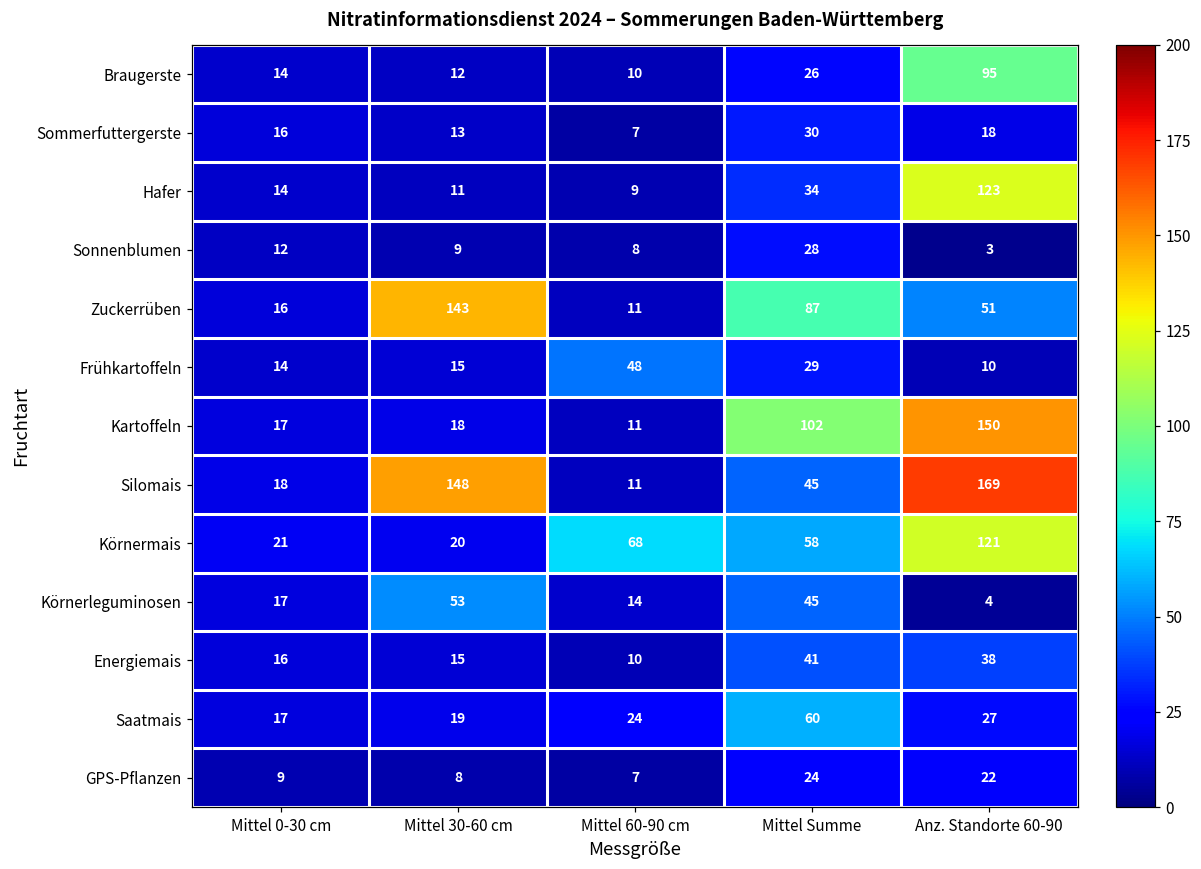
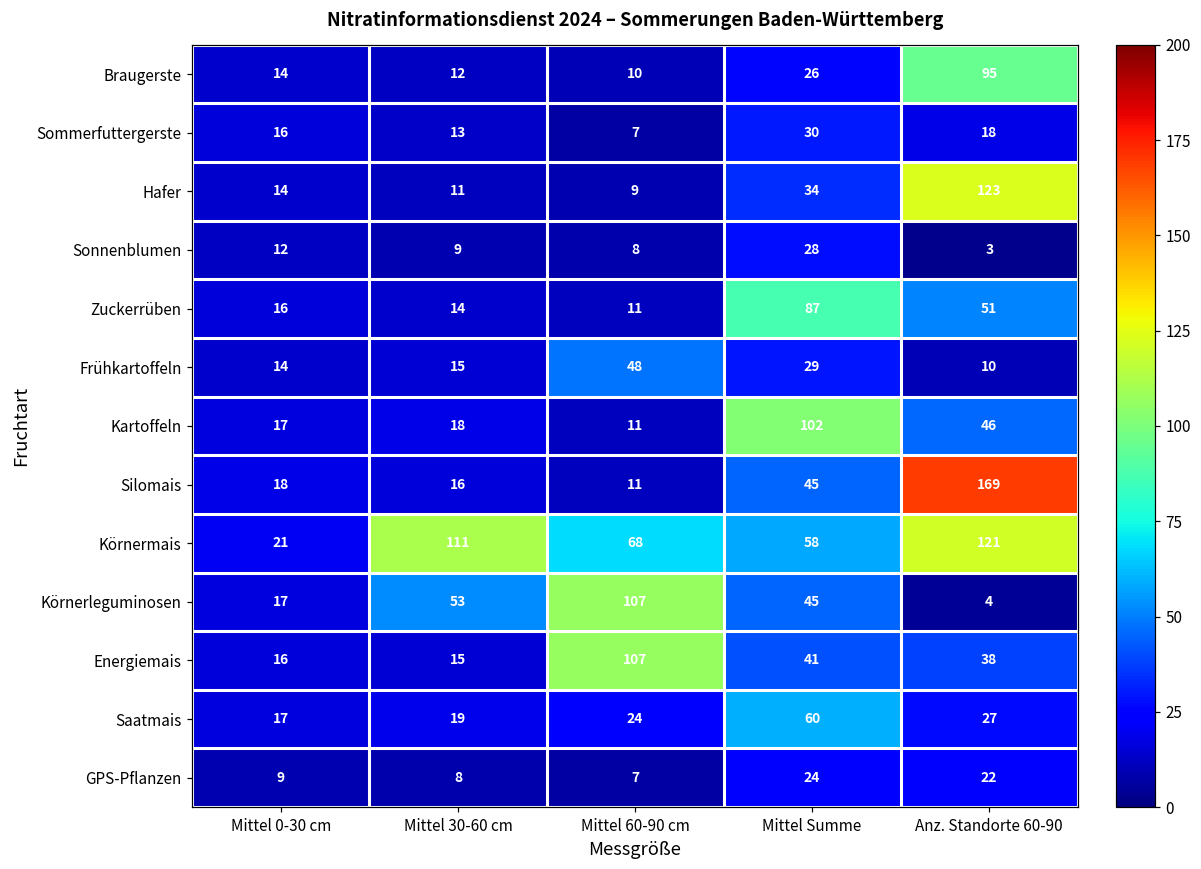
  {
    "Braugerste": {
      "Mittel 0-30 cm": 14,
      "Mittel 30-60 cm": 12,
      "Mittel 60-90 cm": 10,
      "Mittel Summe": 26,
      "Anz. Standorte 60-90": 95
    },
    "Sommerfuttergerste": {
      "Mittel 0-30 cm": 16,
      "Mittel 30-60 cm": 13,
      "Mittel 60-90 cm": 7,
      "Mittel Summe": 30,
      "Anz. Standorte 60-90": 18
    },
    "Hafer": {
      "Mittel 0-30 cm": 14,
      "Mittel 30-60 cm": 11,
      "Mittel 60-90 cm": 9,
      "Mittel Summe": 34,
      "Anz. Standorte 60-90": 123
    },
    "Sonnenblumen": {
      "Mittel 0-30 cm": 12,
      "Mittel 30-60 cm": 9,
      "Mittel 60-90 cm": 8,
      "Mittel Summe": 28,
      "Anz. Standorte 60-90": 3
    },
    "Zuckerrüben": {
      "Mittel 0-30 cm": 16,
-     "Mittel 30-60 cm": 143,
+     "Mittel 30-60 cm": 14,
      "Mittel 60-90 cm": 11,
      "Mittel Summe": 87,
      "Anz. Standorte 60-90": 51
    },
    "Frühkartoffeln": {
      "Mittel 0-30 cm": 14,
      "Mittel 30-60 cm": 15,
      "Mittel 60-90 cm": 48,
      "Mittel Summe": 29,
      "Anz. Standorte 60-90": 10
    },
    "Kartoffeln": {
      "Mittel 0-30 cm": 17,
      "Mittel 30-60 cm": 18,
      "Mittel 60-90 cm": 11,
      "Mittel Summe": 102,
-     "Anz. Standorte 60-90": 150
+     "Anz. Standorte 60-90": 46
    },
    "Silomais": {
      "Mittel 0-30 cm": 18,
-     "Mittel 30-60 cm": 148,
+     "Mittel 30-60 cm": 16,
      "Mittel 60-90 cm": 11,
      "Mittel Summe": 45,
      "Anz. Standorte 60-90": 169
    },
    "Körnermais": {
      "Mittel 0-30 cm": 21,
-     "Mittel 30-60 cm": 20,
+     "Mittel 30-60 cm": 111,
      "Mittel 60-90 cm": 68,
      "Mittel Summe": 58,
      "Anz. Standorte 60-90": 121
    },
    "Körnerleguminosen": {
      "Mittel 0-30 cm": 17,
      "Mittel 30-60 cm": 53,
-     "Mittel 60-90 cm": 14,
+     "Mittel 60-90 cm": 107,
      "Mittel Summe": 45,
      "Anz. Standorte 60-90": 4
    },
    "Energiemais": {
      "Mittel 0-30 cm": 16,
      "Mittel 30-60 cm": 15,
-     "Mittel 60-90 cm": 10,
+     "Mittel 60-90 cm": 107,
      "Mittel Summe": 41,
      "Anz. Standorte 60-90": 38
    },
    "Saatmais": {
      "Mittel 0-30 cm": 17,
      "Mittel 30-60 cm": 19,
      "Mittel 60-90 cm": 24,
      "Mittel Summe": 60,
      "Anz. Standorte 60-90": 27
    },
    "GPS-Pflanzen": {
      "Mittel 0-30 cm": 9,
      "Mittel 30-60 cm": 8,
      "Mittel 60-90 cm": 7,
      "Mittel Summe": 24,
      "Anz. Standorte 60-90": 22
    }
  }
